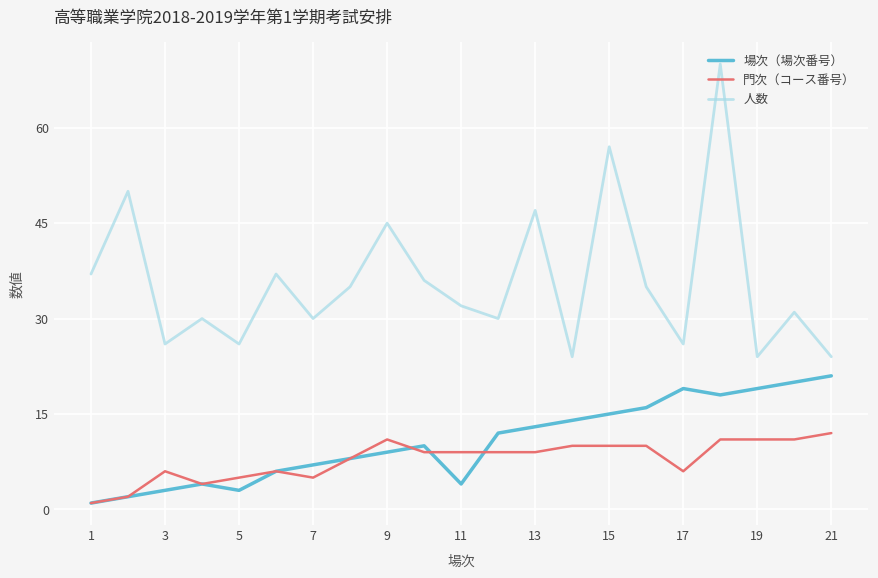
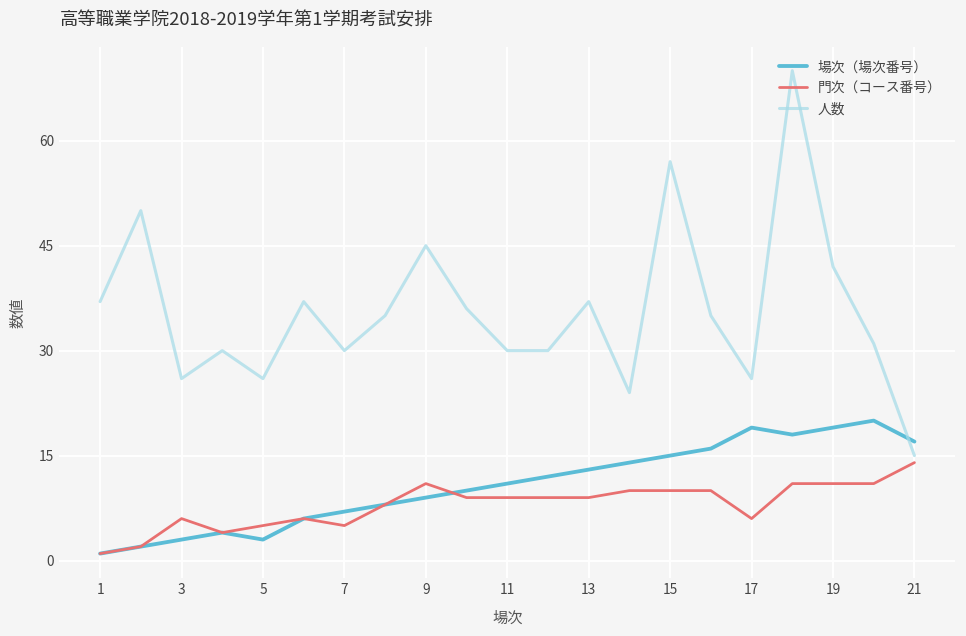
  {
    "場次（場次番号）": {
      "3": 3,
      "5": 3,
      "7": 7,
      "9": 9,
-     "11": 4,
+     "11": 11,
      "13": 13,
      "15": 15,
      "17": 19,
      "19": 19,
-     "21": 21
+     "21": 17
    },
    "門次（コース番号）": {
      "3": 6,
      "5": 5,
      "7": 5,
      "9": 11,
      "11": 9,
      "13": 9,
      "15": 10,
      "17": 6,
      "19": 11,
-     "21": 12
+     "21": 14
    },
    "人数": {
      "1": 37,
      "3": 26,
      "5": 26,
      "7": 30,
      "9": 45,
-     "11": 32,
-     "13": 47,
+     "11": 30,
+     "13": 37,
      "15": 57,
      "17": 26,
-     "19": 24,
-     "21": 24
+     "19": 42,
+     "21": 15
    }
  }
